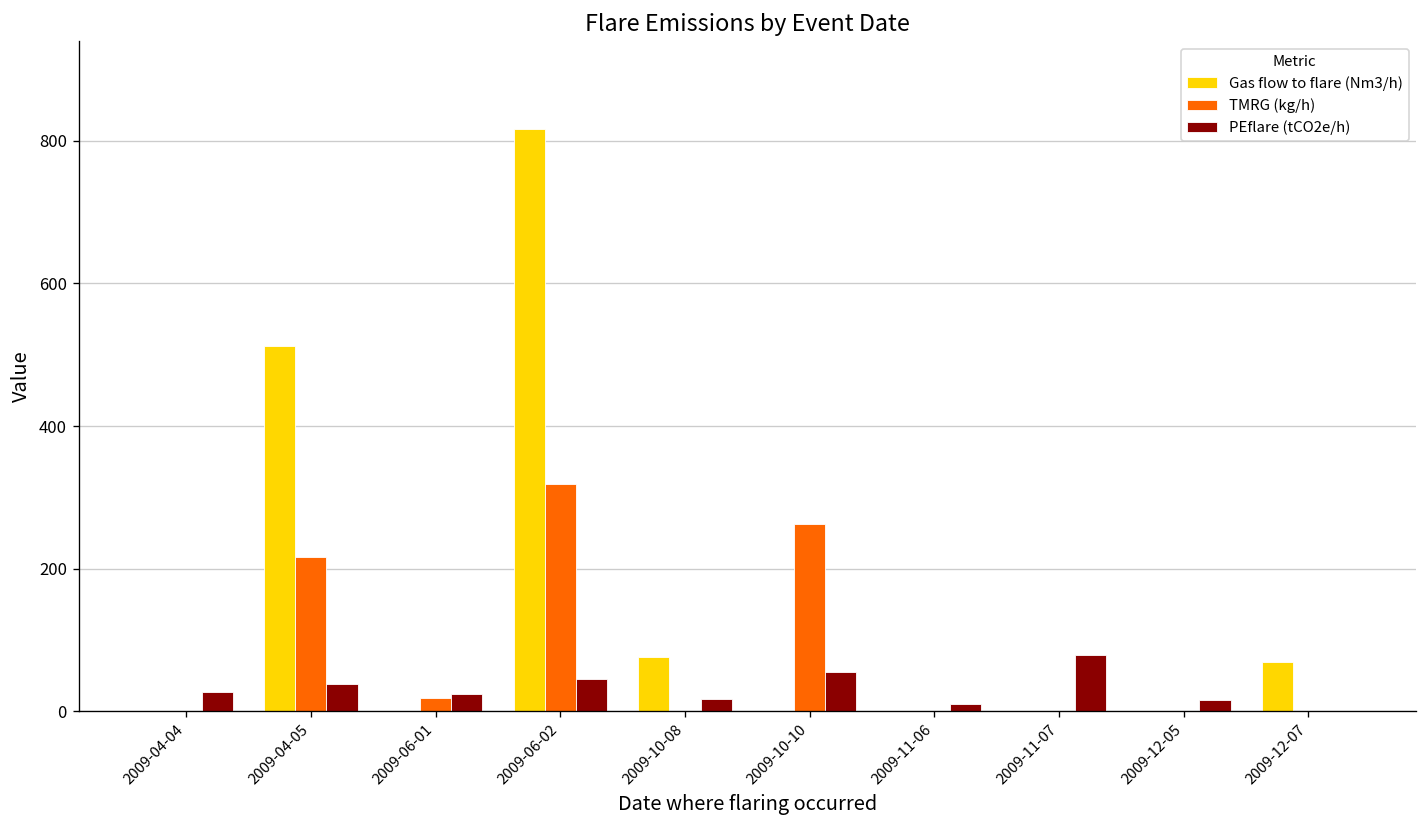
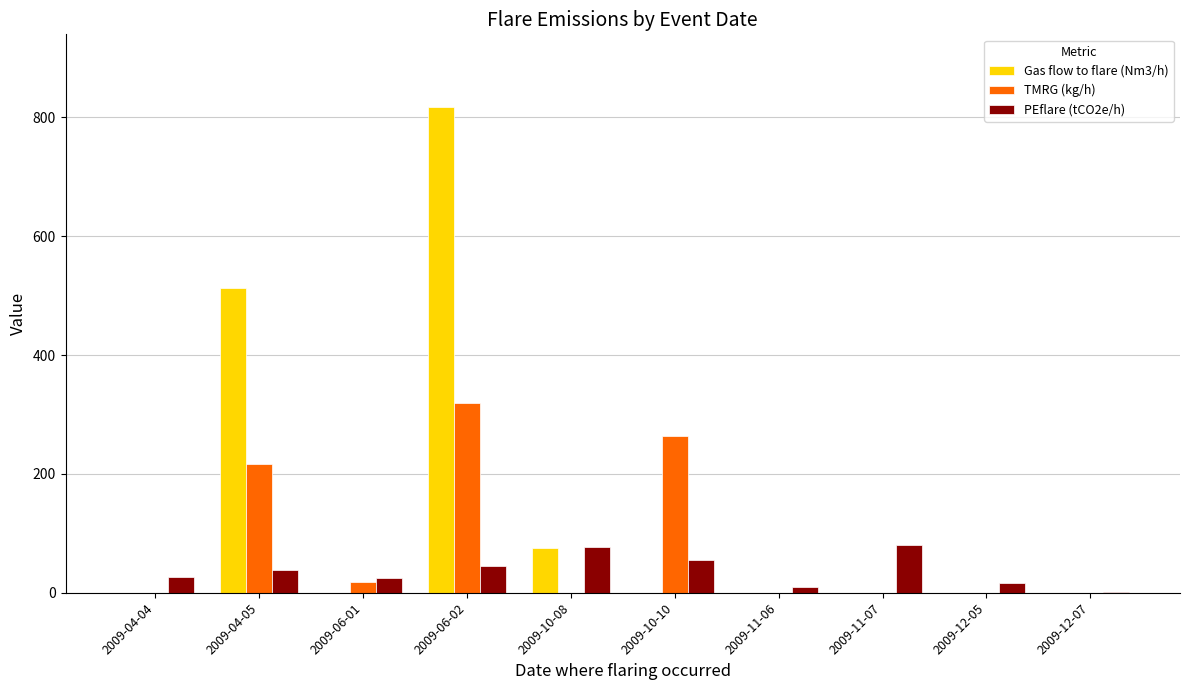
  {
    "Gas flow to flare (Nm3/h)": {
      "2009-04-04": 0,
      "2009-04-05": 510,
      "2009-06-01": 0,
      "2009-06-02": 820,
      "2009-10-08": 80,
      "2009-10-10": 0,
      "2009-11-06": 0,
      "2009-11-07": 0,
      "2009-12-05": 0,
-     "2009-12-07": 70
+     "2009-12-07": 0
    },
    "TMRG (kg/h)": {
      "2009-04-04": 0,
      "2009-04-05": 220,
      "2009-06-01": 20,
      "2009-06-02": 320,
      "2009-10-08": 0,
      "2009-10-10": 260,
      "2009-11-06": 0,
      "2009-11-07": 0,
      "2009-12-05": 0,
      "2009-12-07": 0
    },
    "PEflare (tCO2e/h)": {
      "2009-04-04": 30,
      "2009-04-05": 40,
      "2009-06-01": 20,
      "2009-06-02": 40,
-     "2009-10-08": 20,
+     "2009-10-08": 80,
      "2009-10-10": 50,
      "2009-11-06": 10,
      "2009-11-07": 80,
      "2009-12-05": 20
    }
  }
